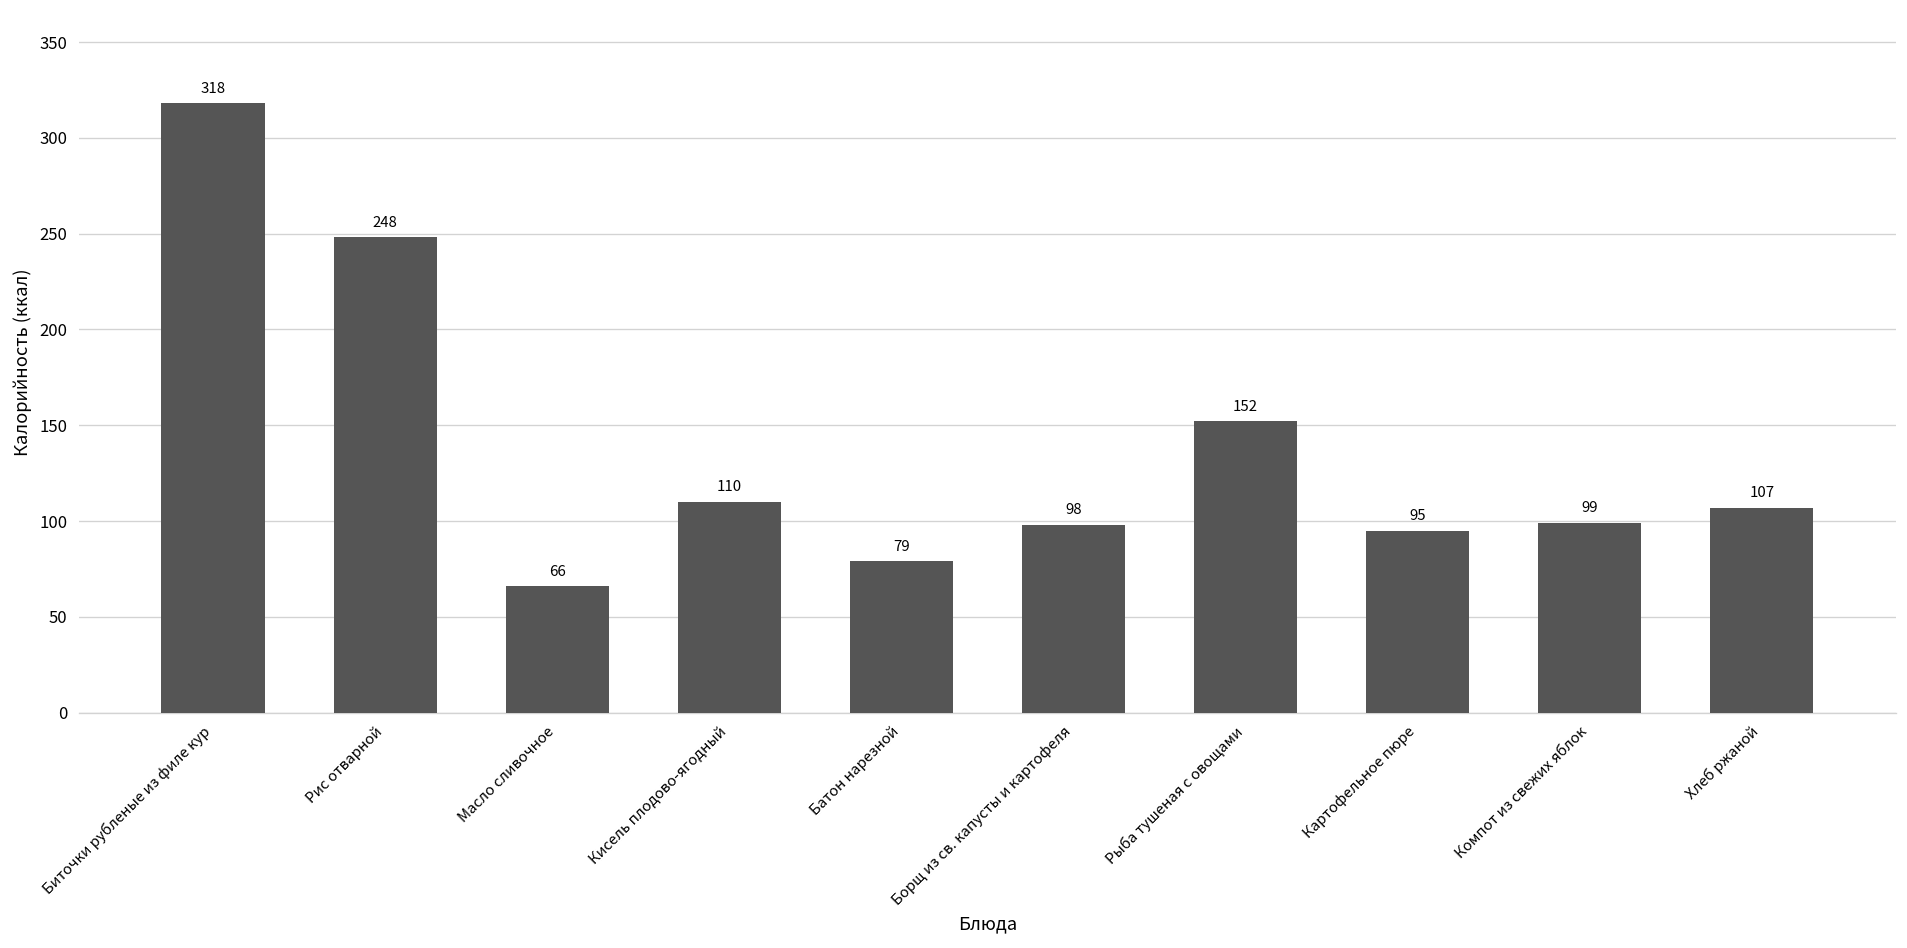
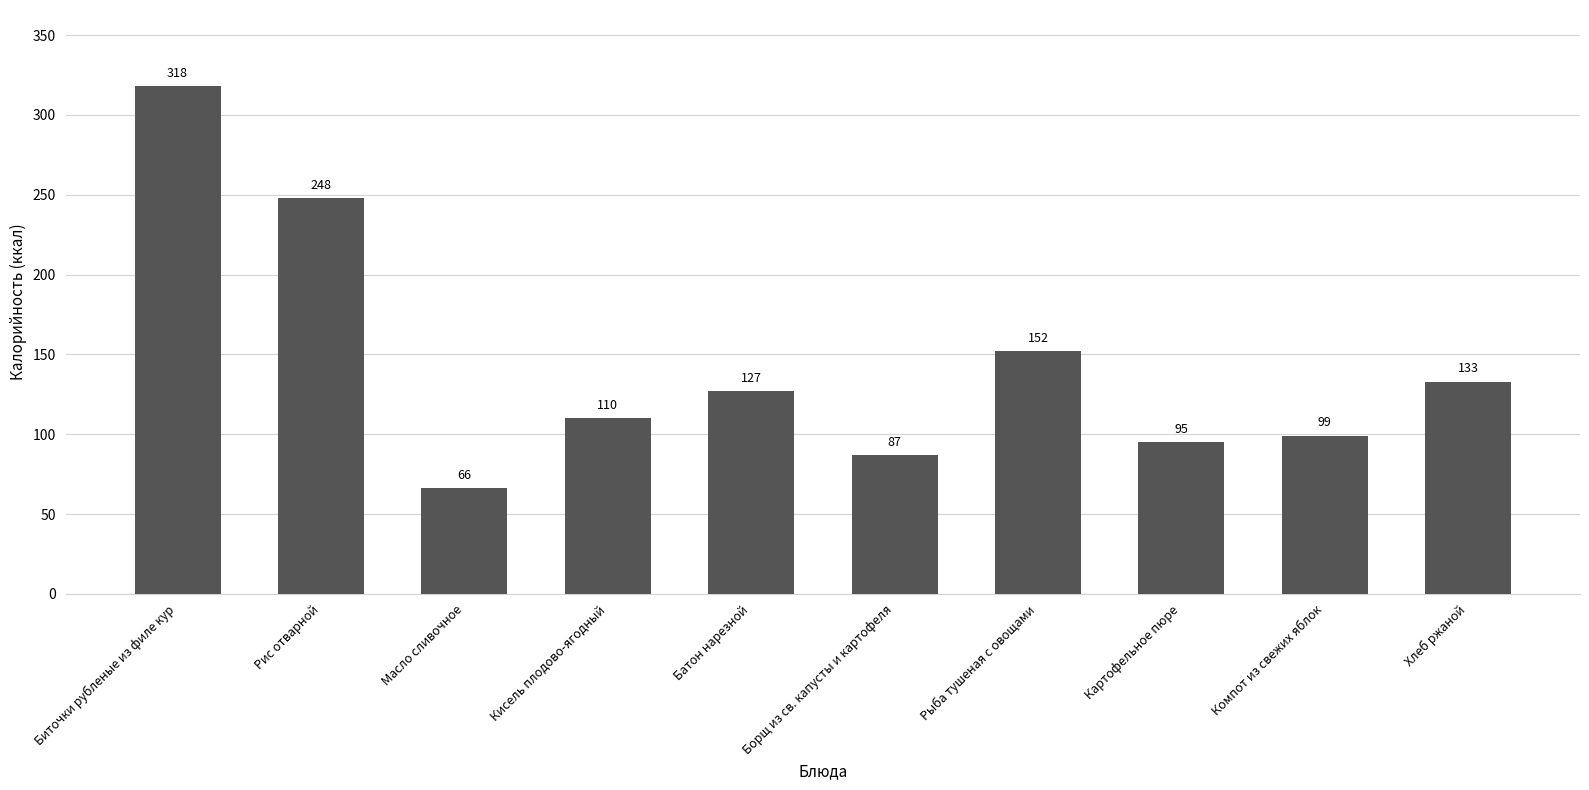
  {
    "Биточки рубленые из филе кур": 318,
    "Рис отварной": 248,
    "Масло сливочное": 66,
    "Кисель плодово-ягодный": 110,
-   "Батон нарезной": 79,
-   "Борщ из св. капусты и картофеля": 98,
+   "Батон нарезной": 127,
+   "Борщ из св. капусты и картофеля": 87,
    "Рыба тушеная с овощами": 152,
    "Картофельное пюре": 95,
    "Компот из свежих яблок": 99,
-   "Хлеб ржаной": 107
+   "Хлеб ржаной": 133
  }
